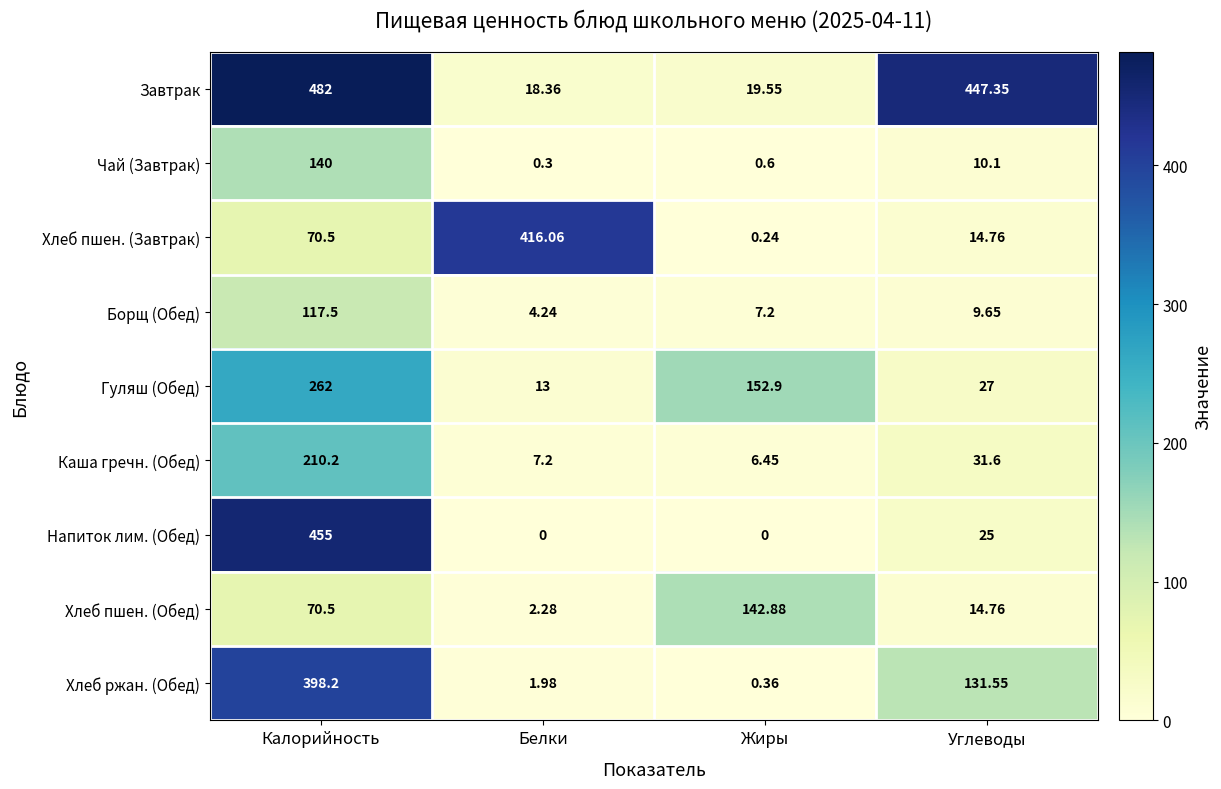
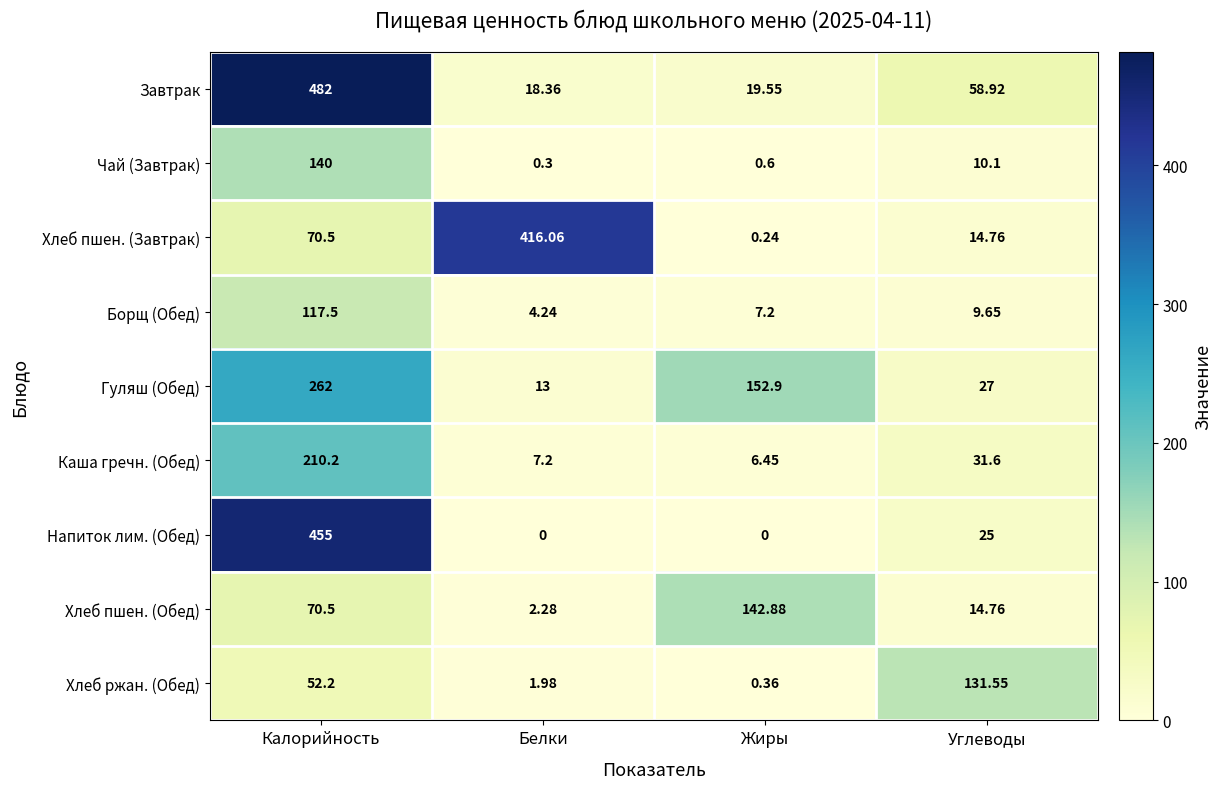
  {
    "Завтрак": {
      "Калорийность": 482,
      "Белки": 18.36,
      "Жиры": 19.55,
-     "Углеводы": 447.35
+     "Углеводы": 58.92
    },
    "Чай (Завтрак)": {
      "Калорийность": 140,
      "Белки": 0.3,
      "Жиры": 0.6,
      "Углеводы": 10.1
    },
    "Хлеб пшен. (Завтрак)": {
      "Калорийность": 70.5,
      "Белки": 416.06,
      "Жиры": 0.24,
      "Углеводы": 14.76
    },
    "Борщ (Обед)": {
      "Калорийность": 117.5,
      "Белки": 4.24,
      "Жиры": 7.2,
      "Углеводы": 9.65
    },
    "Гуляш (Обед)": {
      "Калорийность": 262,
      "Белки": 13,
      "Жиры": 152.9,
      "Углеводы": 27
    },
    "Каша гречн. (Обед)": {
      "Калорийность": 210.2,
      "Белки": 7.2,
      "Жиры": 6.45,
      "Углеводы": 31.6
    },
    "Напиток лим. (Обед)": {
      "Калорийность": 455,
      "Белки": 0,
      "Жиры": 0,
      "Углеводы": 25
    },
    "Хлеб пшен. (Обед)": {
      "Калорийность": 70.5,
      "Белки": 2.28,
      "Жиры": 142.88,
      "Углеводы": 14.76
    },
    "Хлеб ржан. (Обед)": {
-     "Калорийность": 398.2,
+     "Калорийность": 52.2,
      "Белки": 1.98,
      "Жиры": 0.36,
      "Углеводы": 131.55
    }
  }
